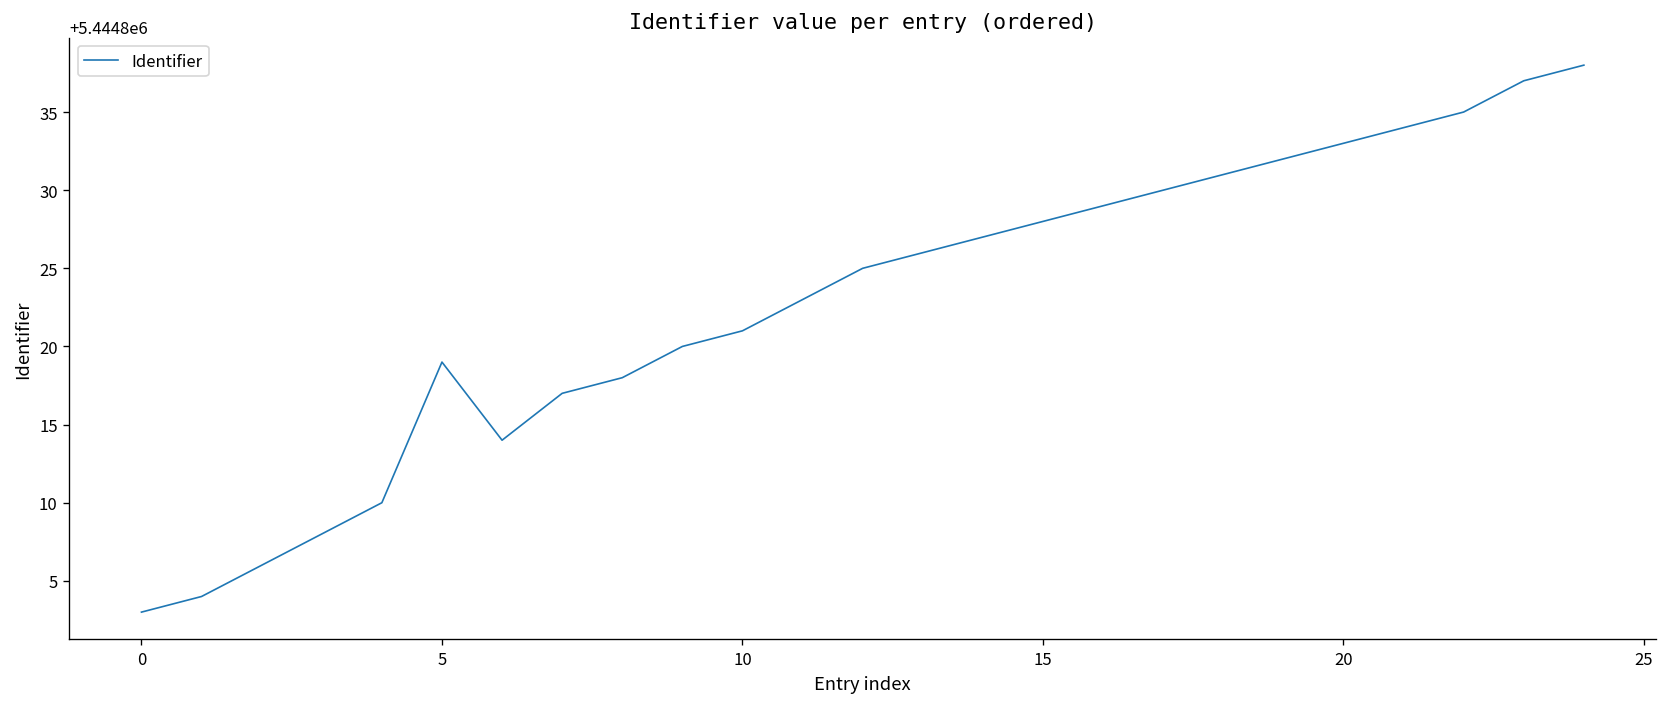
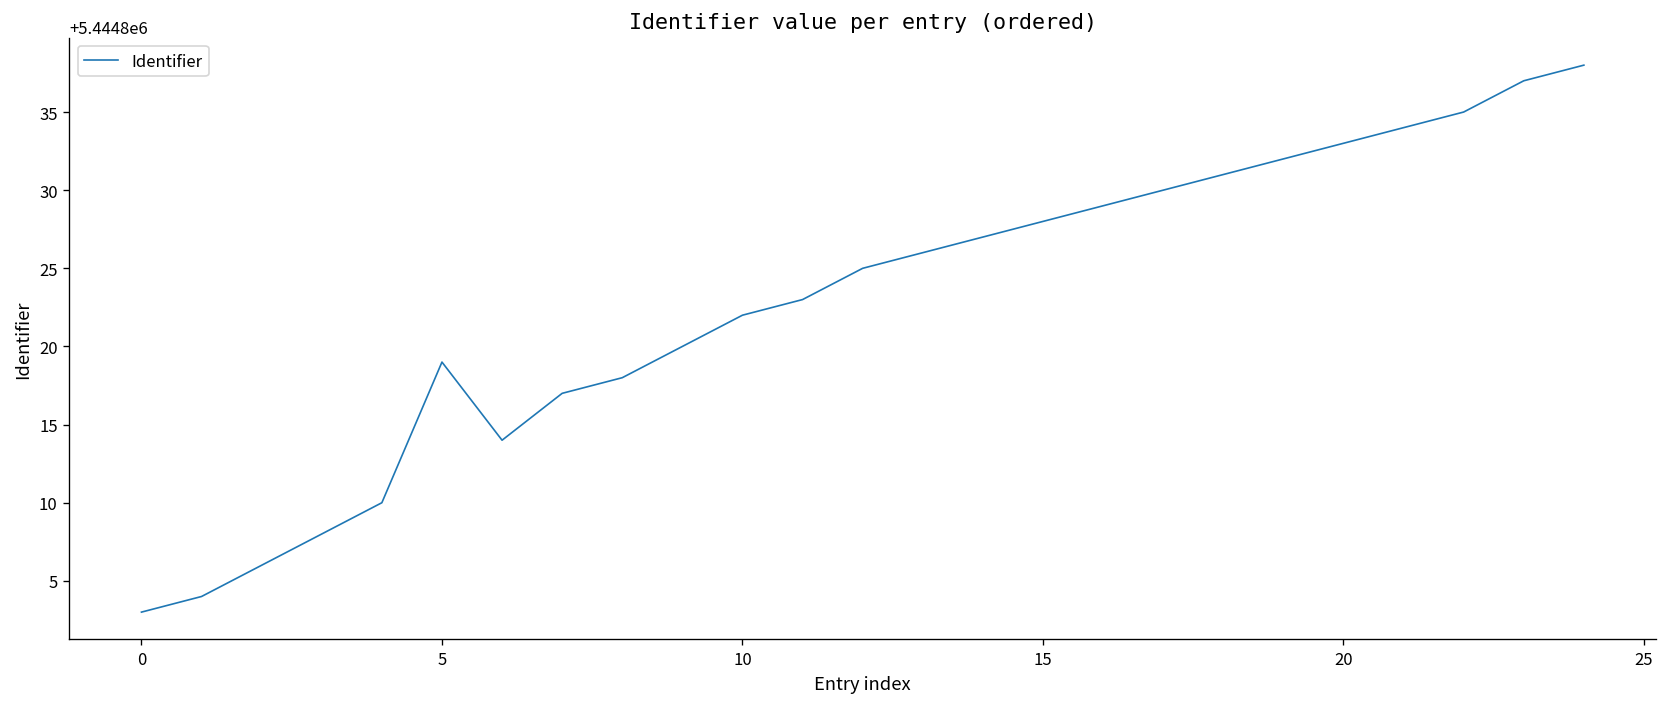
  {
    "0": 5444803,
    "5": 5444819,
-   "10": 5444821,
+   "10": 5444822,
    "15": 5444828,
    "20": 5444833
  }
